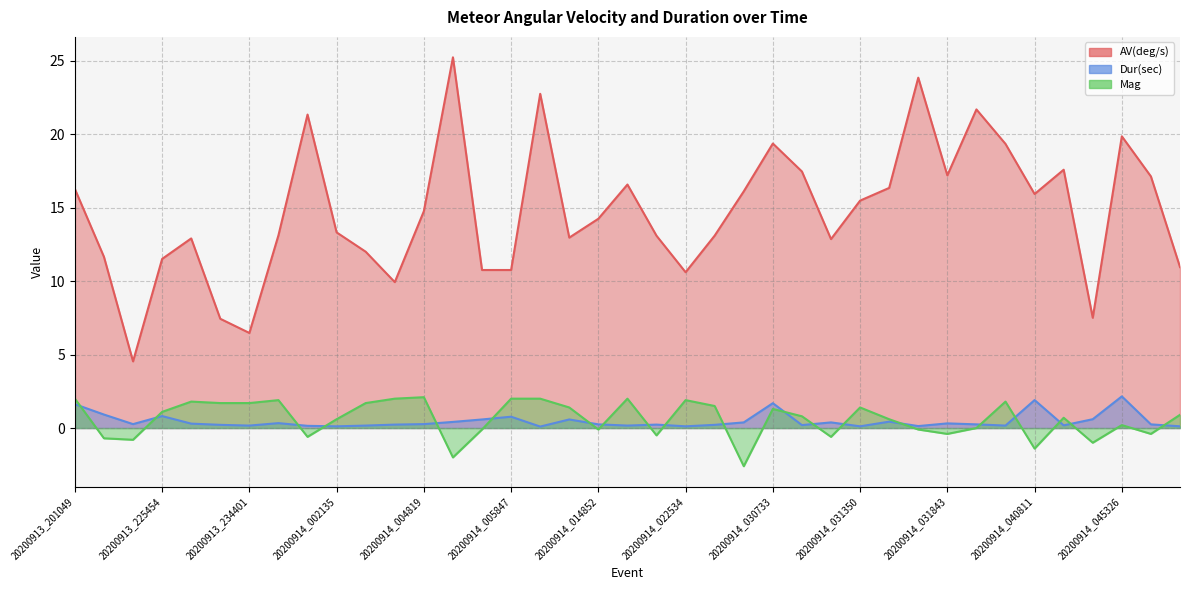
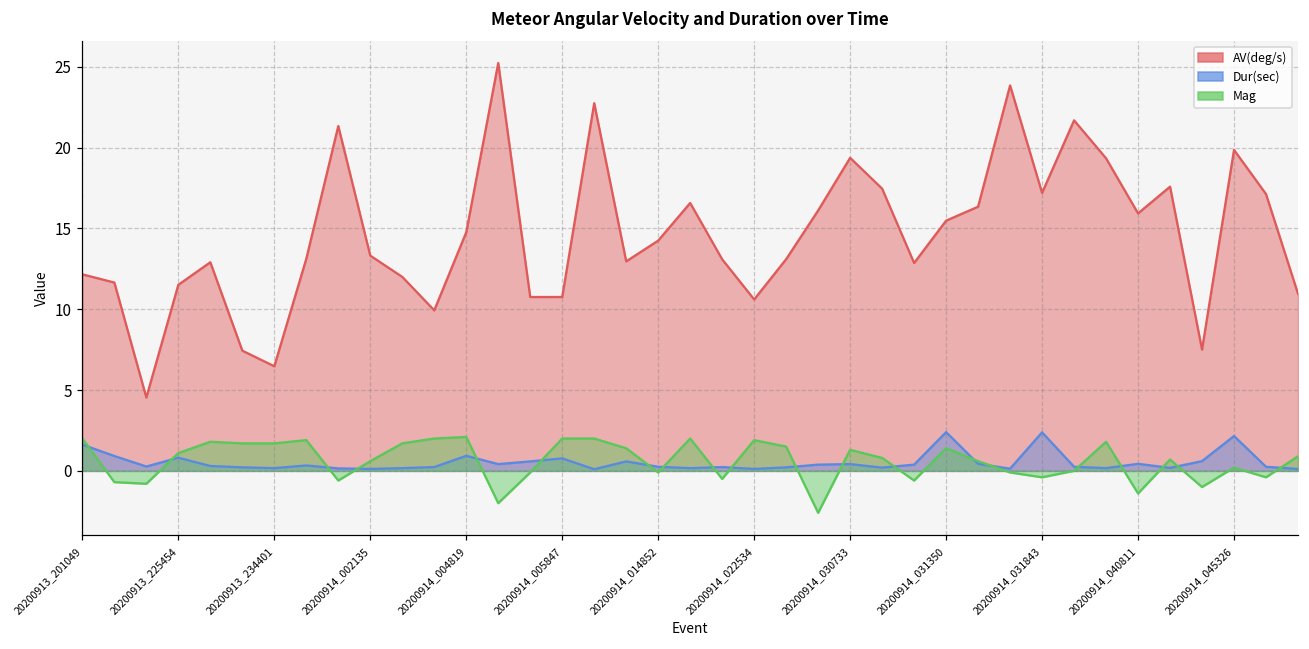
  {
    "AV(deg/s)": {
-     "20200913_201049": 16.3,
+     "20200913_201049": 12.2,
      "20200913_225454": 11.5,
      "20200913_234401": 6.5,
      "20200914_002135": 13.3,
      "20200914_004819": 14.8,
      "20200914_005847": 10.8,
      "20200914_014852": 14.2,
      "20200914_022534": 10.6,
      "20200914_030733": 19.4,
      "20200914_031350": 15.5,
      "20200914_031843": 17.2,
      "20200914_040811": 15.9,
      "20200914_045326": 19.9
    },
    "Dur(sec)": {
      "20200913_201049": 1.6,
      "20200913_225454": 0.8,
      "20200913_234401": 0.2,
      "20200914_002135": 0.1,
-     "20200914_004819": 0.3,
+     "20200914_004819": 0.9,
      "20200914_005847": 0.8,
      "20200914_014852": 0.3,
      "20200914_022534": 0.1,
-     "20200914_030733": 1.7,
-     "20200914_031350": 0.1,
-     "20200914_031843": 0.3,
-     "20200914_040811": 1.9,
+     "20200914_030733": 0.4,
+     "20200914_031350": 2.4,
+     "20200914_031843": 2.4,
+     "20200914_040811": 0.4,
      "20200914_045326": 2.2
    }
  }
